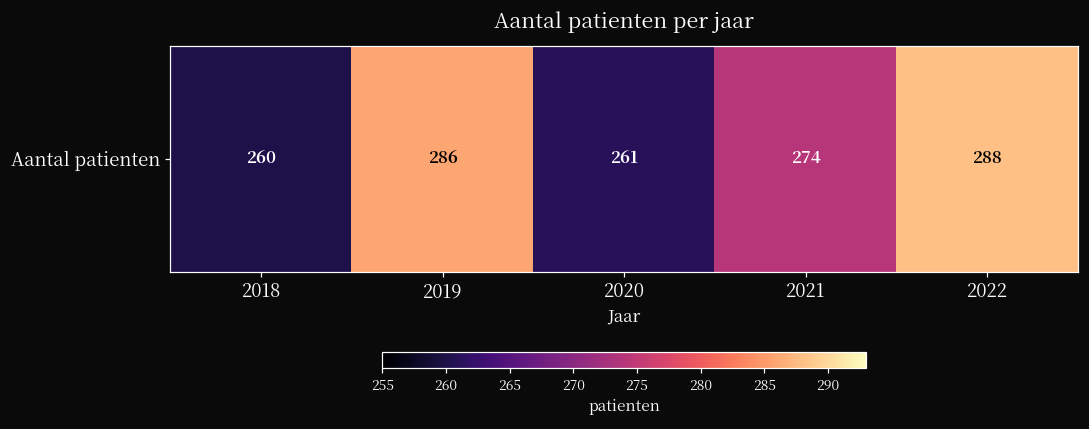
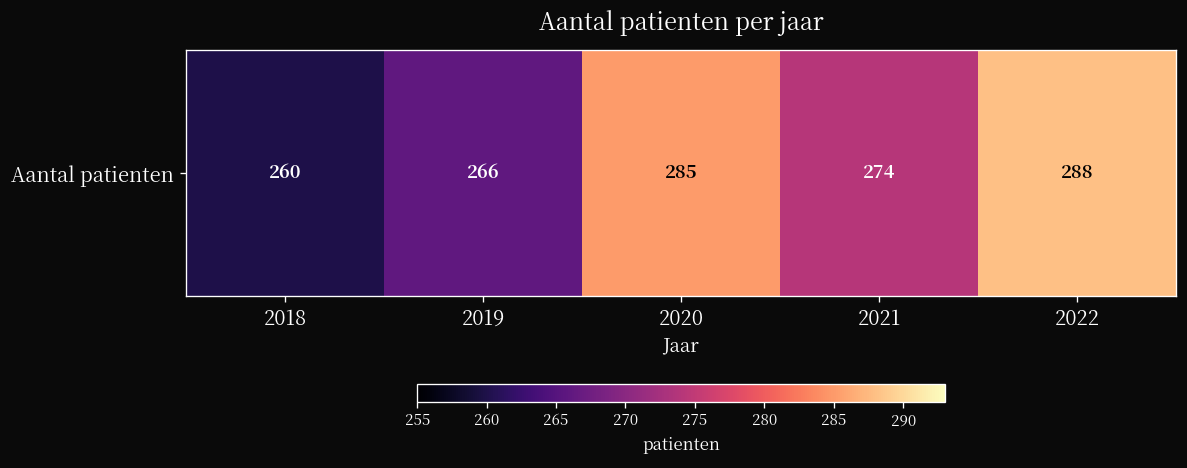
  {
    "Aantal patienten": {
      "2018": 260,
-     "2019": 286,
-     "2020": 261,
+     "2019": 266,
+     "2020": 285,
      "2021": 274,
      "2022": 288
    }
  }
